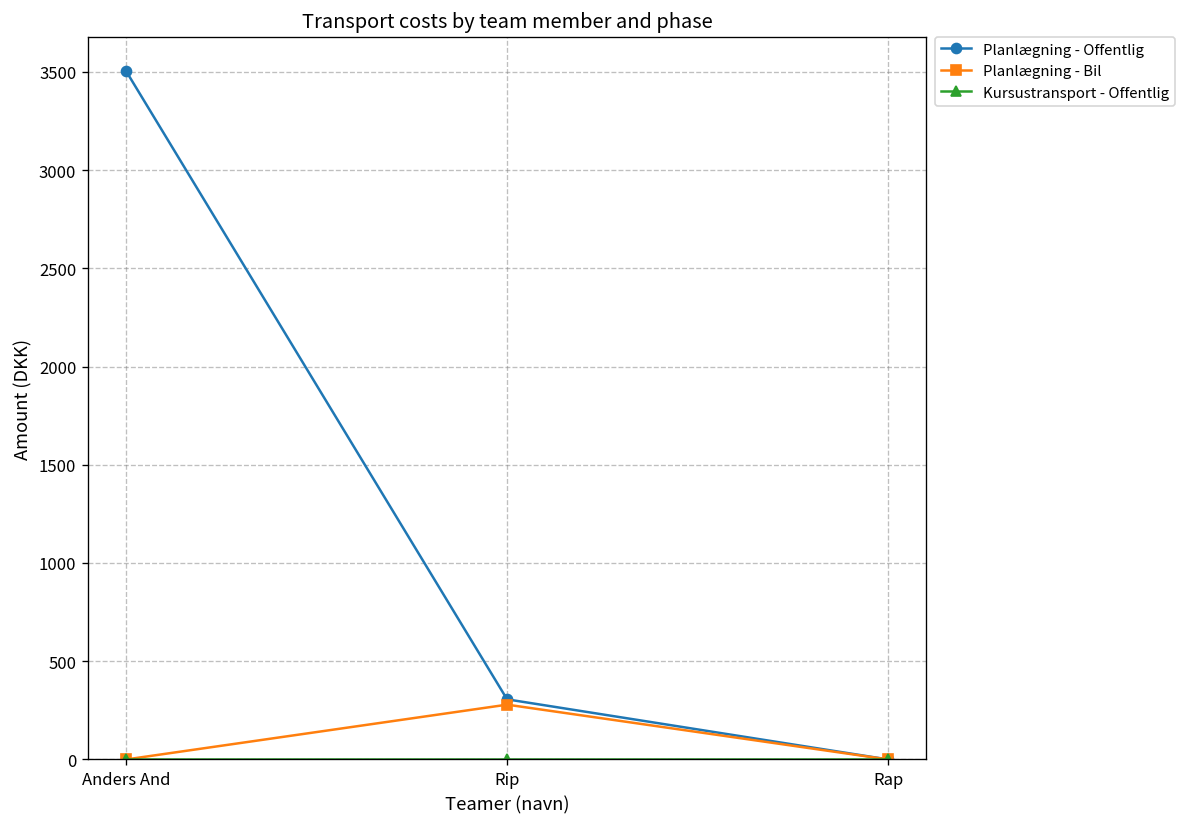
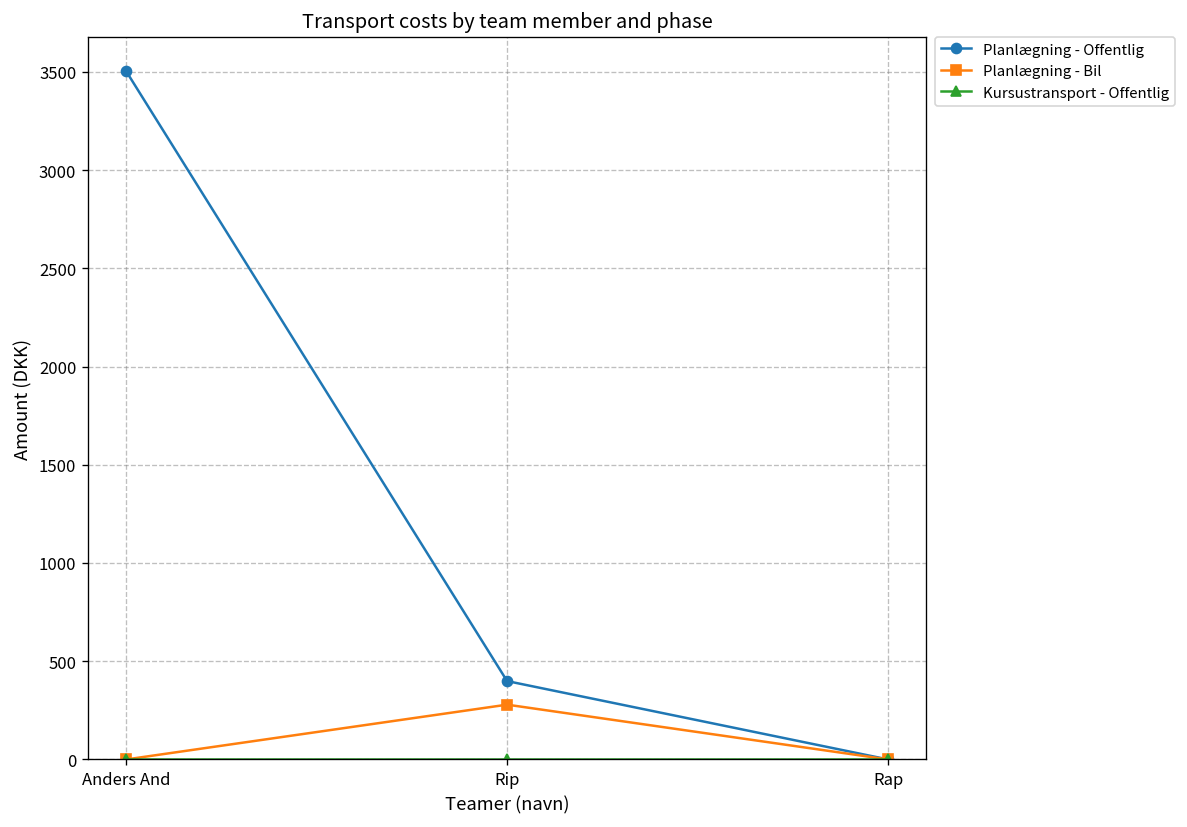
  {
    "Planlægning - Offentlig": {
      "Anders And": 3500,
-     "Rip": 310
+     "Rip": 400
    },
    "Planlægning - Bil": {
      "Rip": 280
    },
    "Kursustransport - Offentlig": {
      "Rip": 0
    }
  }
